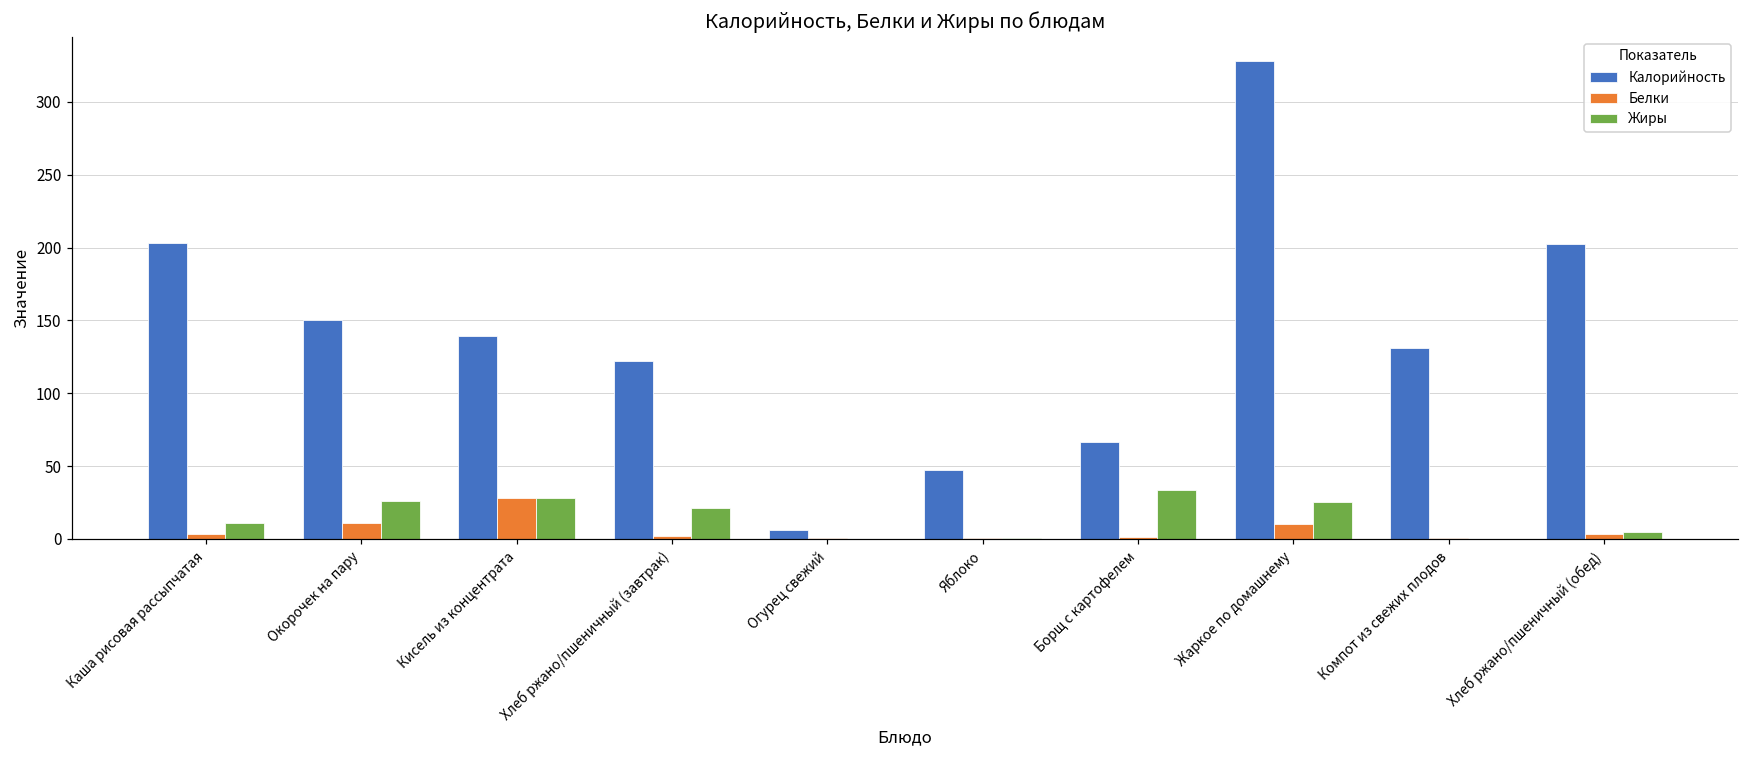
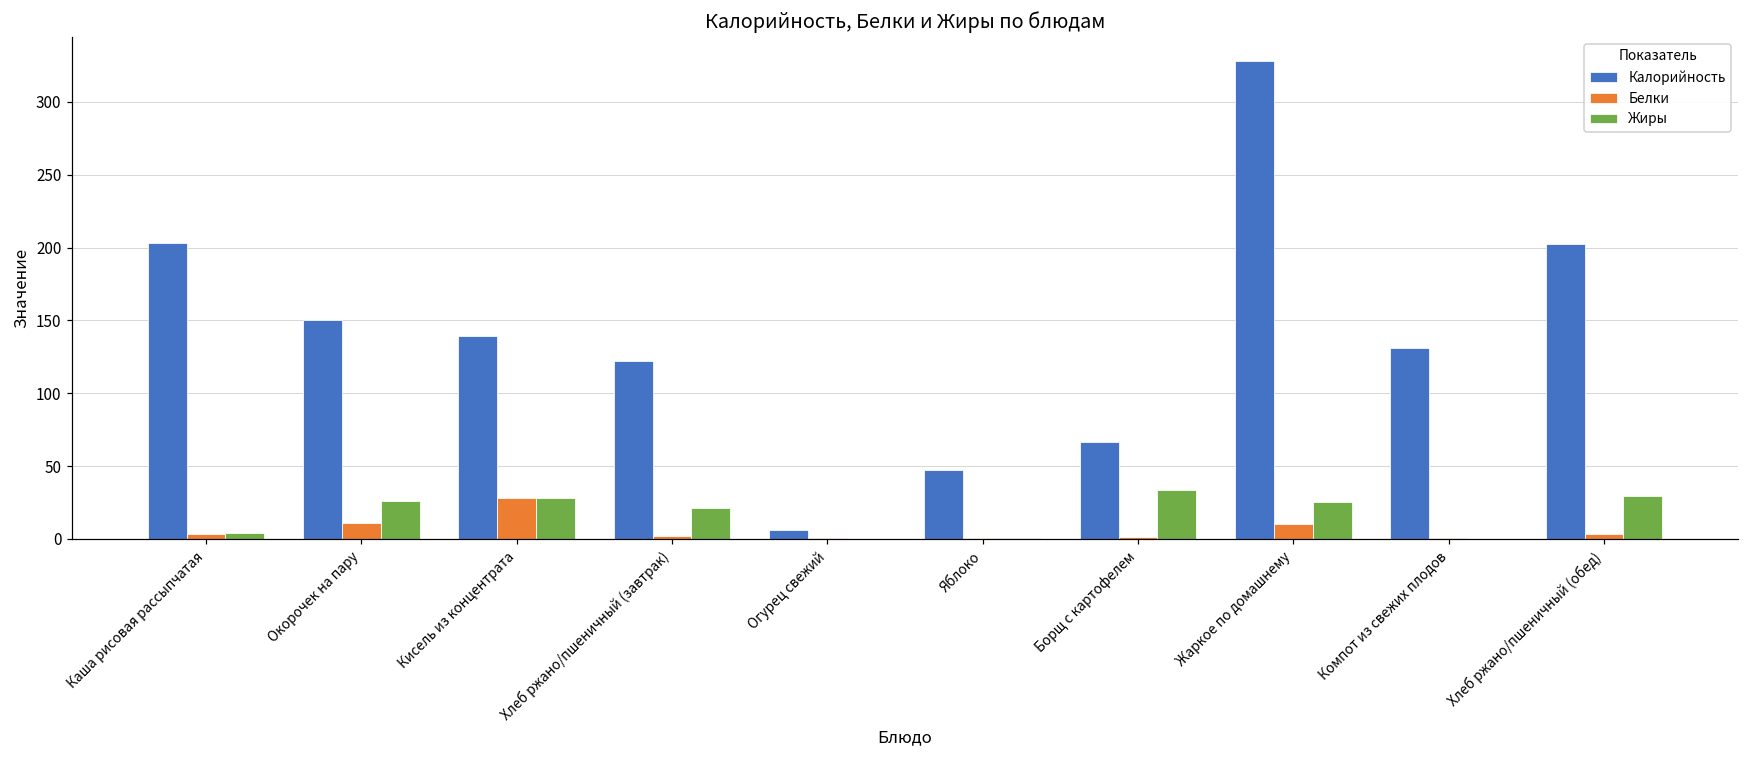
  {
    "Калорийность": {
      "Каша рисовая рассыпчатая": 203,
      "Окорочек на пару": 150,
      "Кисель из концентрата": 140,
      "Хлеб ржано/пшеничный (завтрак)": 122,
      "Огурец свежий": 6,
      "Яблоко": 47,
      "Борщ с картофелем": 66,
      "Жаркое по домашнему": 328,
      "Компот из свежих плодов": 131,
      "Хлеб ржано/пшеничный (обед)": 203
    },
    "Белки": {
      "Каша рисовая рассыпчатая": 4,
      "Окорочек на пару": 11,
      "Кисель из концентрата": 28,
      "Хлеб ржано/пшеничный (завтрак)": 2,
      "Жаркое по домашнему": 11,
      "Хлеб ржано/пшеничный (обед)": 3
    },
    "Жиры": {
-     "Каша рисовая рассыпчатая": 11,
+     "Каша рисовая рассыпчатая": 4,
      "Окорочек на пару": 26,
      "Кисель из концентрата": 28,
      "Хлеб ржано/пшеничный (завтрак)": 21,
      "Борщ с картофелем": 33,
      "Жаркое по домашнему": 25,
-     "Хлеб ржано/пшеничный (обед)": 5
+     "Хлеб ржано/пшеничный (обед)": 30
    }
  }
